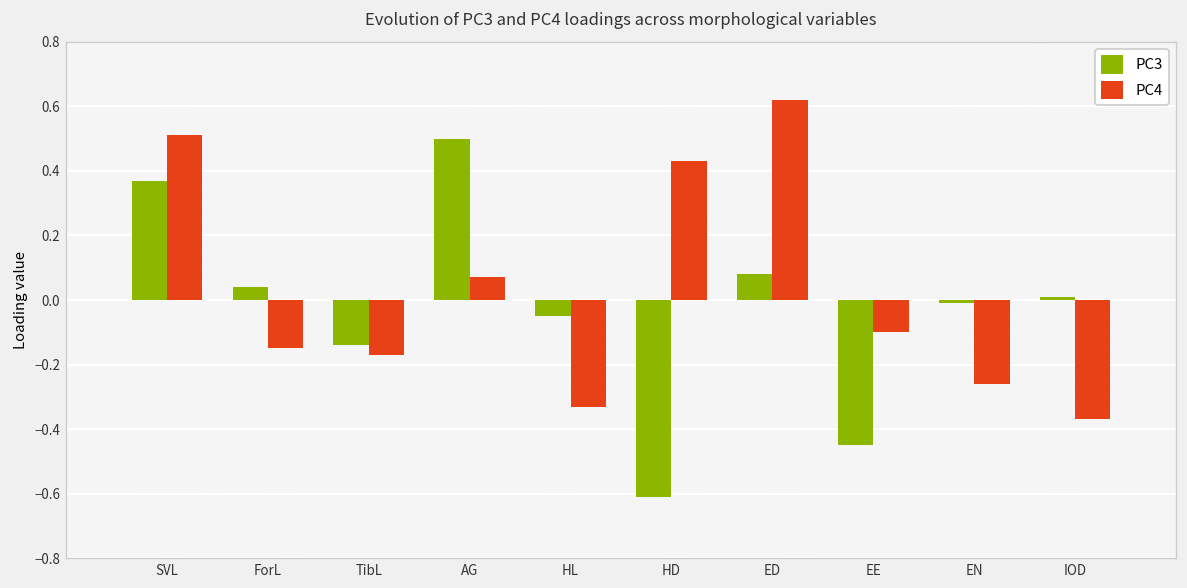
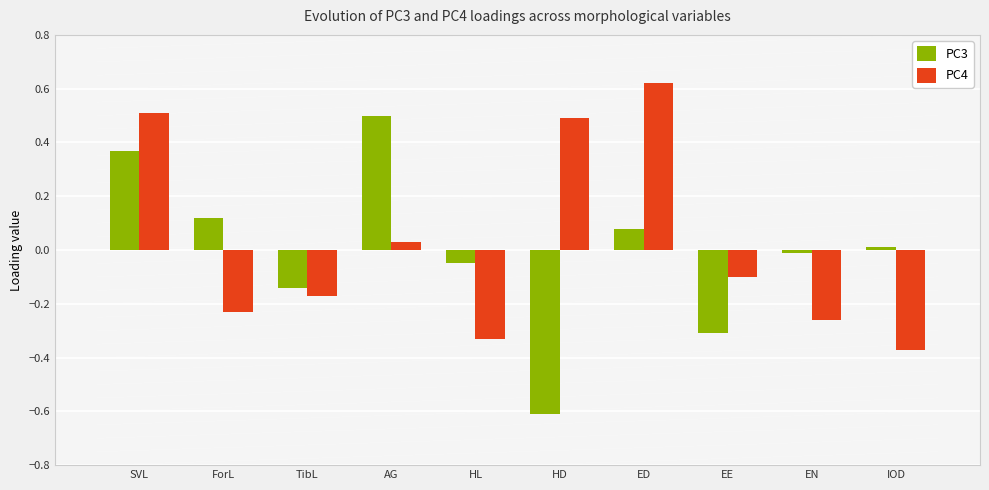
  {
    "PC3": {
      "SVL": 0.37,
-     "ForL": 0.04,
+     "ForL": 0.12,
      "TibL": -0.14,
      "AG": 0.50,
      "HL": -0.05,
      "HD": -0.61,
      "ED": 0.08,
-     "EE": -0.45,
+     "EE": -0.31,
      "EN": -0.01,
      "IOD": 0.01
    },
    "PC4": {
      "SVL": 0.51,
-     "ForL": -0.15,
+     "ForL": -0.23,
      "TibL": -0.17,
-     "AG": 0.07,
+     "AG": 0.03,
      "HL": -0.33,
-     "HD": 0.43,
+     "HD": 0.49,
      "ED": 0.62,
      "EE": -0.10,
      "EN": -0.26,
      "IOD": -0.37
    }
  }
